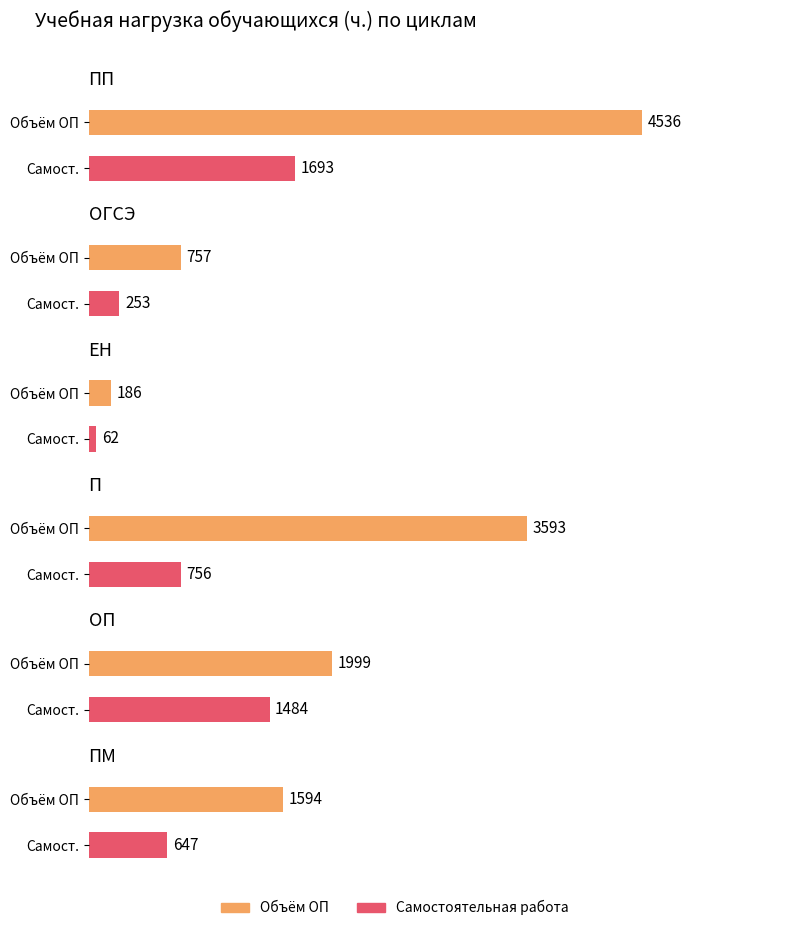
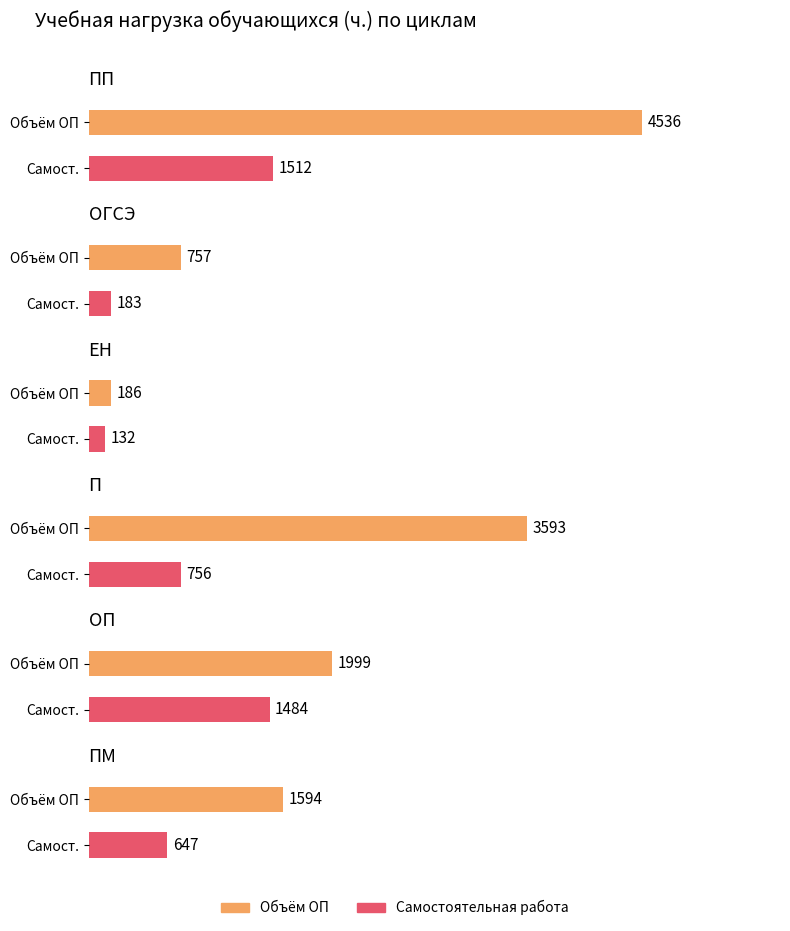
  {
    "ПП": {
      "Объём ОП": 4536,
-     "Самост.": 1693
+     "Самост.": 1512
    },
    "ОГСЭ": {
      "Объём ОП": 757,
-     "Самост.": 253
+     "Самост.": 183
    },
    "ЕН": {
      "Объём ОП": 186,
-     "Самост.": 62
+     "Самост.": 132
    },
    "П": {
      "Объём ОП": 3593,
      "Самост.": 756
    },
    "ОП": {
      "Объём ОП": 1999,
      "Самост.": 1484
    },
    "ПМ": {
      "Объём ОП": 1594,
      "Самост.": 647
    }
  }
